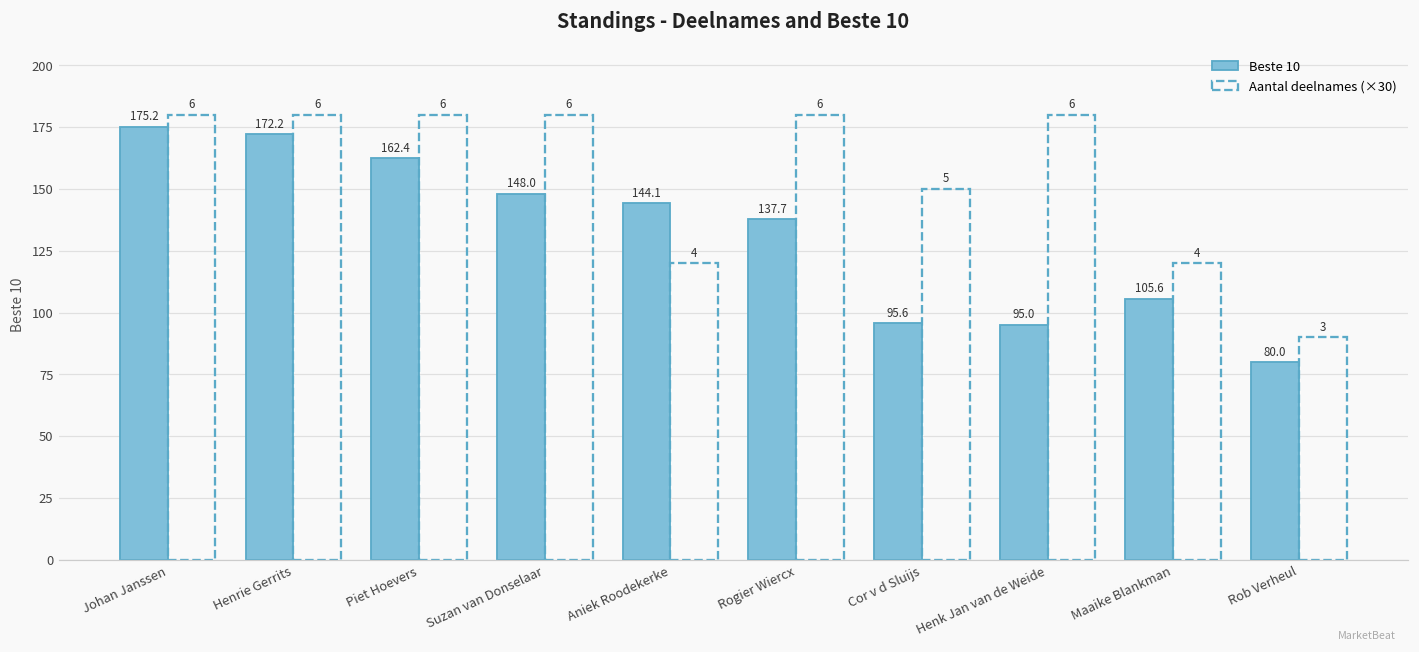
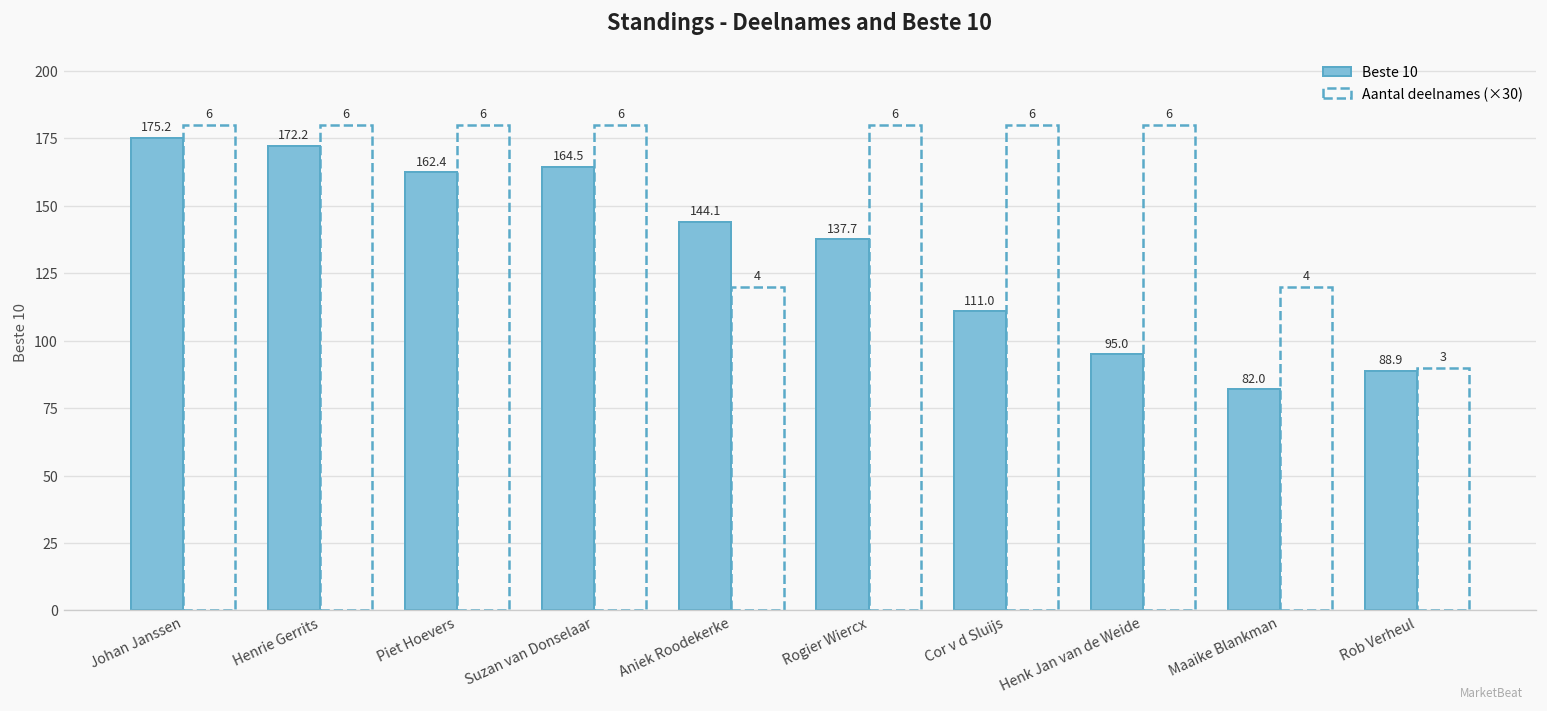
  {
    "Beste 10": {
      "Johan Janssen": 175.2,
      "Henrie Gerrits": 172.2,
      "Piet Hoevers": 162.4,
-     "Suzan van Donselaar": 148.0,
+     "Suzan van Donselaar": 164.5,
      "Aniek Roodekerke": 144.1,
      "Rogier Wiercx": 137.7,
-     "Cor v d Sluijs": 95.6,
+     "Cor v d Sluijs": 111.0,
      "Henk Jan van de Weide": 95.0,
-     "Maaike Blankman": 105.6,
-     "Rob Verheul": 80.0
+     "Maaike Blankman": 82.0,
+     "Rob Verheul": 88.9
    },
    "Aantal deelnames (×30)": {
-     "Cor v d Sluijs": 5
+     "Cor v d Sluijs": 6
    }
  }
